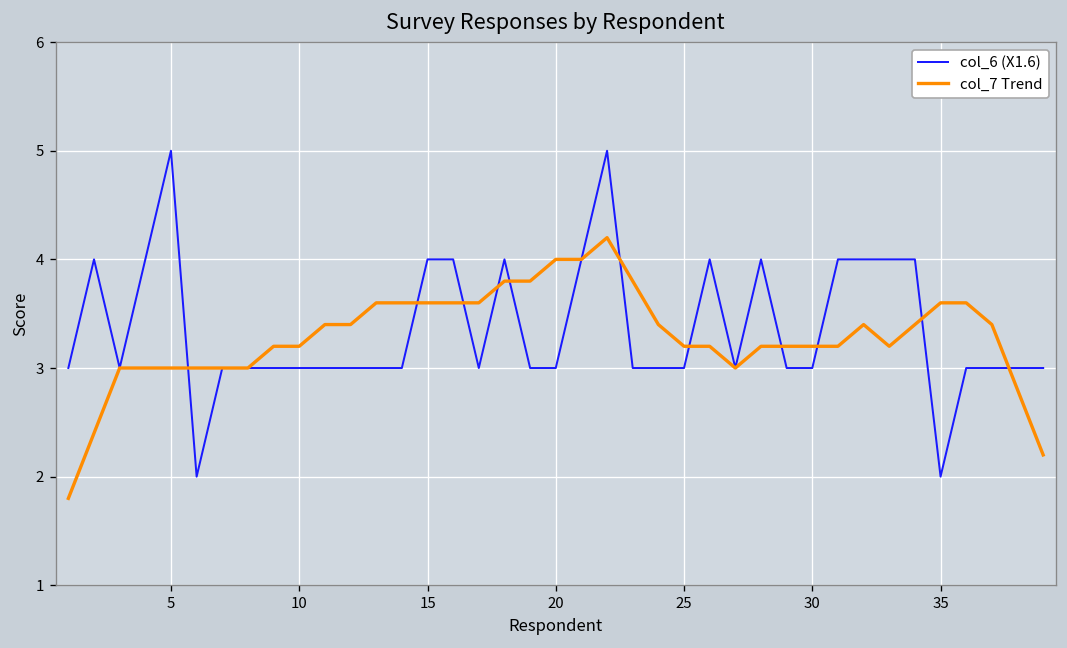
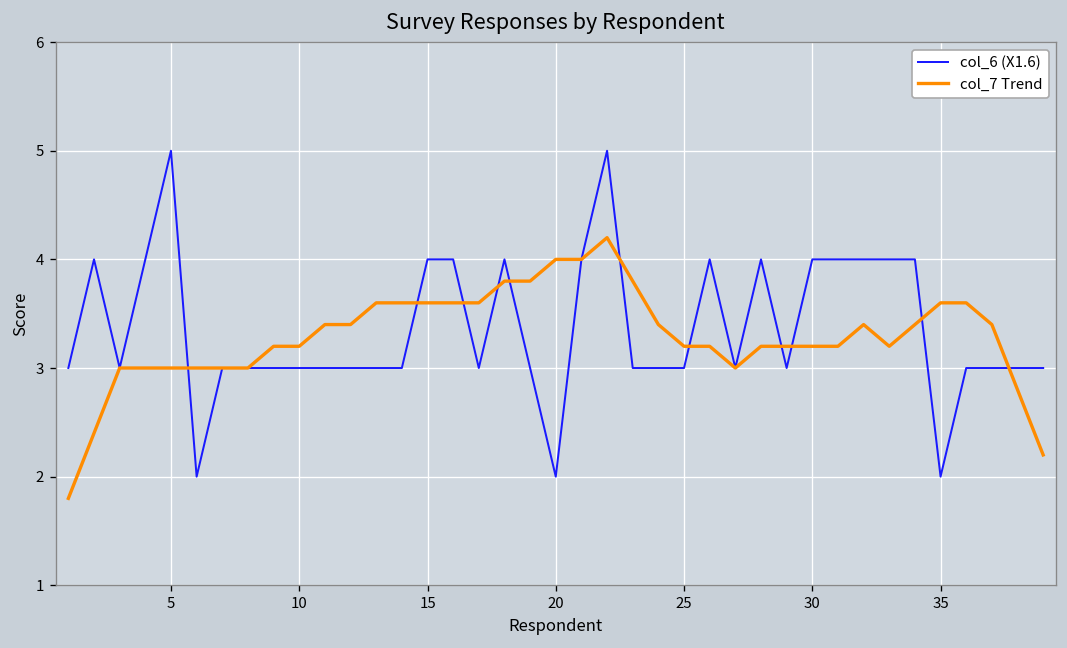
  {
    "col_6 (X1.6)": {
      "5": 5,
      "10": 3,
      "15": 4,
-     "20": 3,
+     "20": 2,
      "25": 3,
-     "30": 3,
+     "30": 4,
      "35": 2
    },
    "col_7 Trend": {
      "5": 3,
      "10": 3.2,
      "15": 3.6,
      "20": 4,
      "25": 3.2,
      "30": 3.2,
      "35": 3.6
    }
  }
